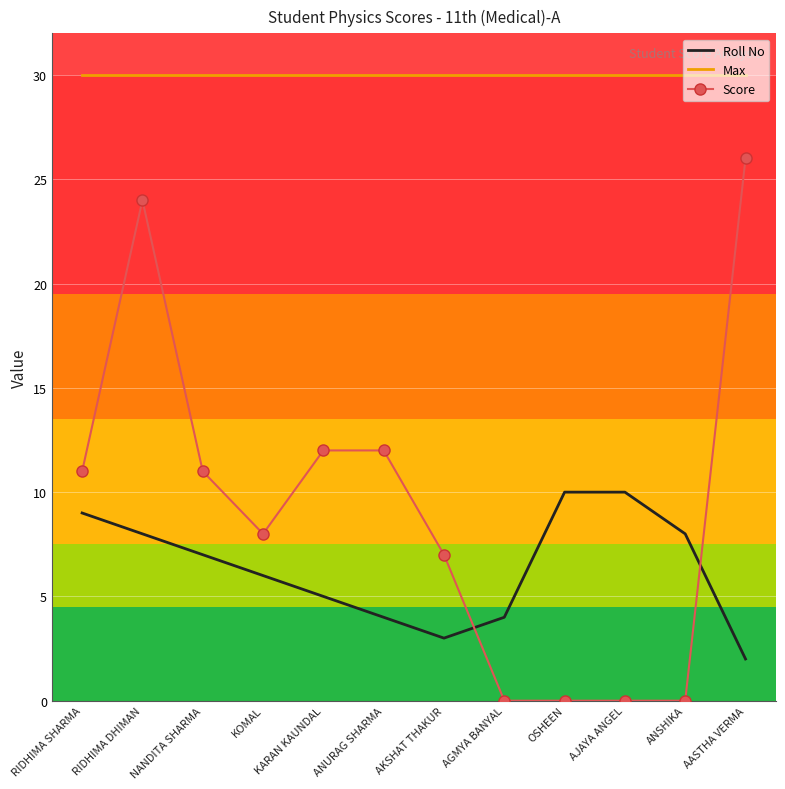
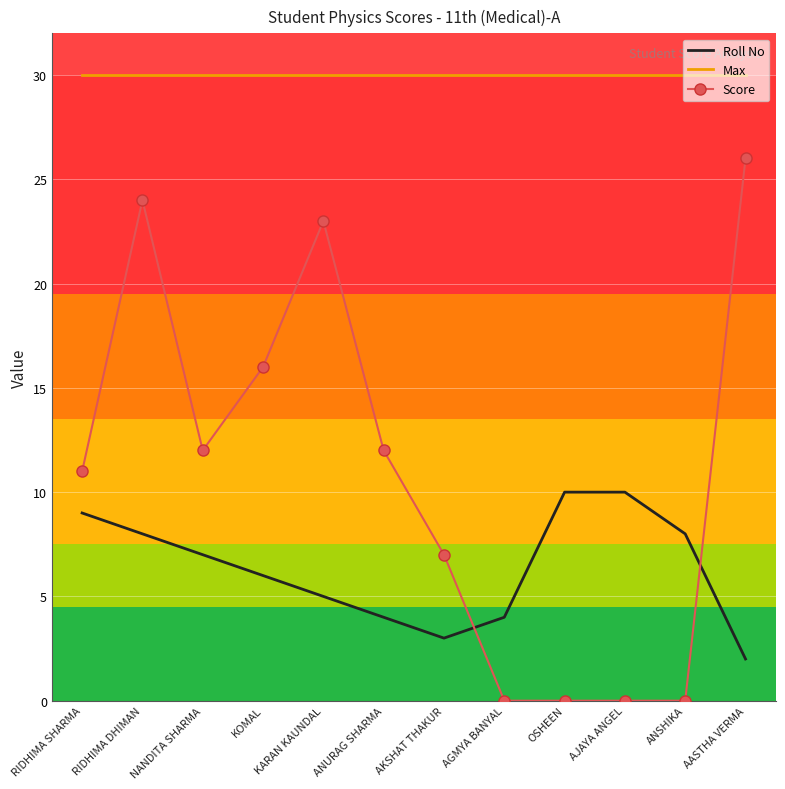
  {
    "Roll No": {
      "RIDHIMA SHARMA": 9,
      "RIDHIMA DHIMAN": 8,
      "NANDITA SHARMA": 7,
      "KOMAL": 6,
      "KARAN KAUNDAL": 5,
      "ANURAG SHARMA": 4,
      "AKSHAT THAKUR": 3,
      "AGMYA BANYAL": 4,
      "OSHEEN": 10,
      "AJAYA ANGEL": 10,
      "ANSHIKA": 8,
      "AASTHA VERMA": 2
    },
    "Max": {
      "RIDHIMA SHARMA": 30,
      "RIDHIMA DHIMAN": 30,
      "NANDITA SHARMA": 30,
      "KOMAL": 30,
      "KARAN KAUNDAL": 30,
      "ANURAG SHARMA": 30,
      "AKSHAT THAKUR": 30,
      "AGMYA BANYAL": 30,
      "OSHEEN": 30,
      "AJAYA ANGEL": 30
    },
    "Score": {
      "RIDHIMA SHARMA": 11,
      "RIDHIMA DHIMAN": 24,
-     "NANDITA SHARMA": 11,
-     "KOMAL": 8,
-     "KARAN KAUNDAL": 12,
+     "NANDITA SHARMA": 12,
+     "KOMAL": 16,
+     "KARAN KAUNDAL": 23,
      "ANURAG SHARMA": 12,
      "AKSHAT THAKUR": 7,
      "AGMYA BANYAL": 0,
      "OSHEEN": 0,
      "AJAYA ANGEL": 0,
      "ANSHIKA": 0,
      "AASTHA VERMA": 26
    }
  }
